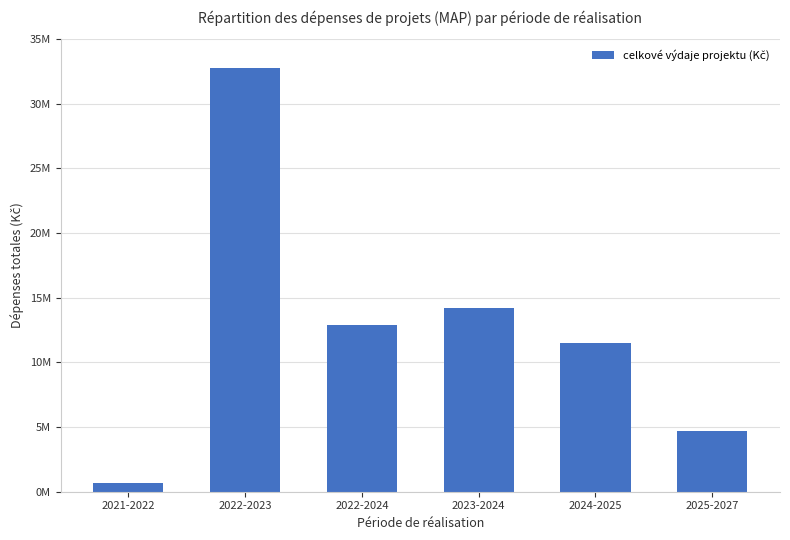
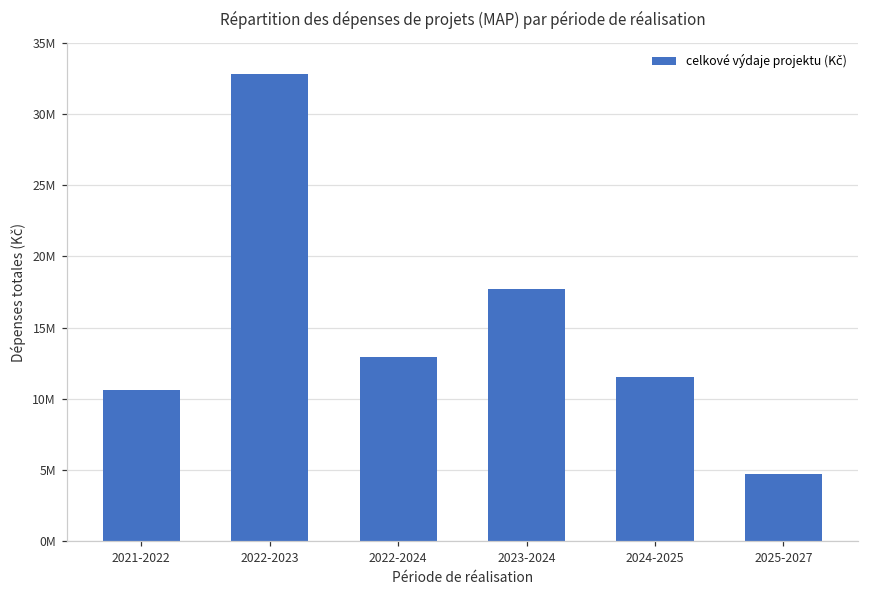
  {
-   "2021-2022": 700000,
+   "2021-2022": 10600000,
    "2022-2023": 32800000,
    "2022-2024": 12900000,
-   "2023-2024": 14200000,
+   "2023-2024": 17700000,
    "2024-2025": 11500000,
    "2025-2027": 4700000
  }
